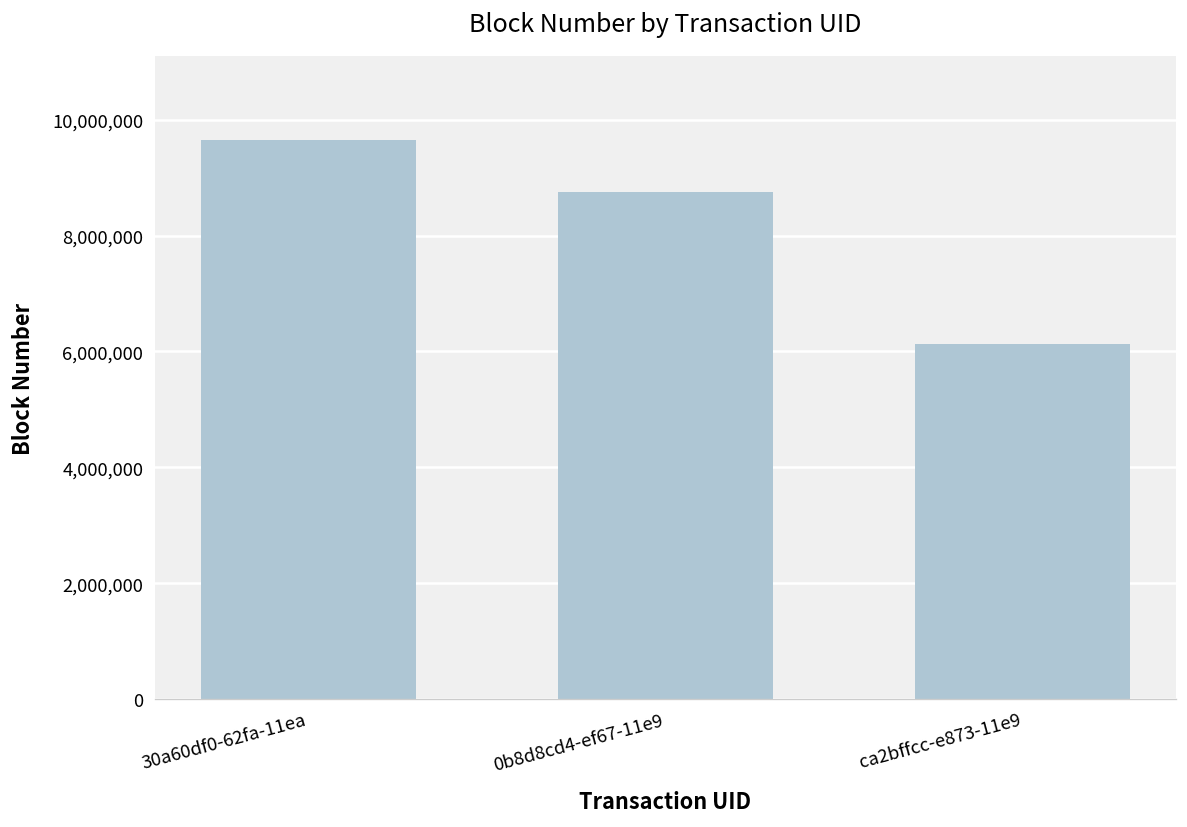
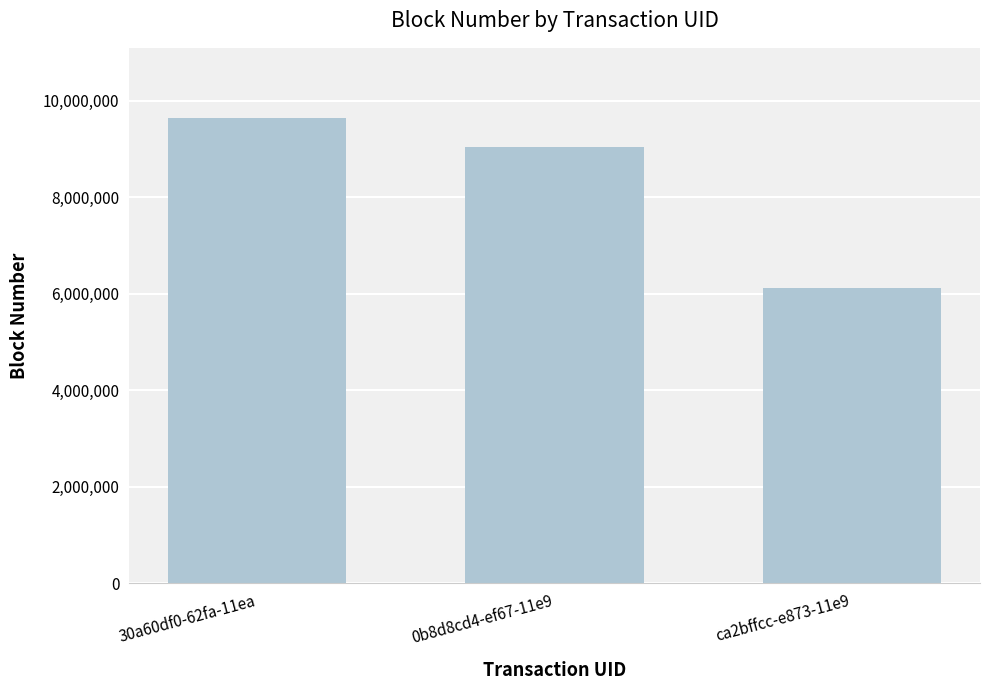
  {
    "30a60df0-62fa-11ea": "9,600,000",
-   "0b8d8cd4-ef67-11e9": "8,700,000",
+   "0b8d8cd4-ef67-11e9": "9,000,000",
    "ca2bffcc-e873-11e9": "6,100,000"
  }
